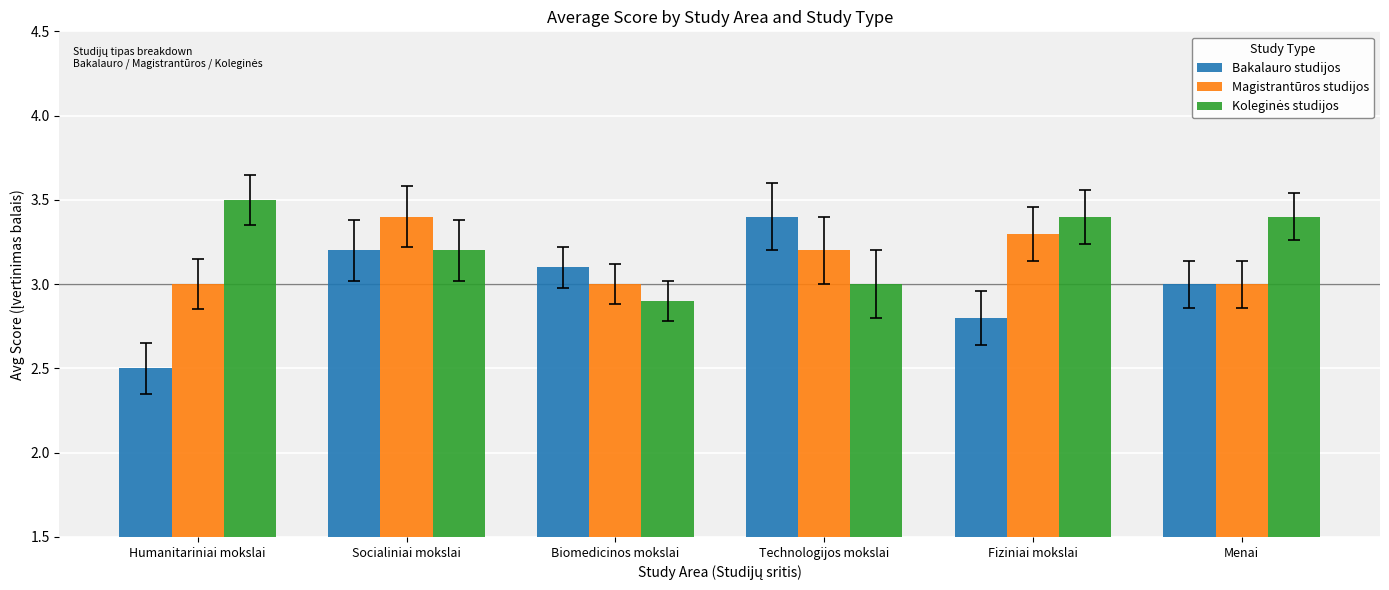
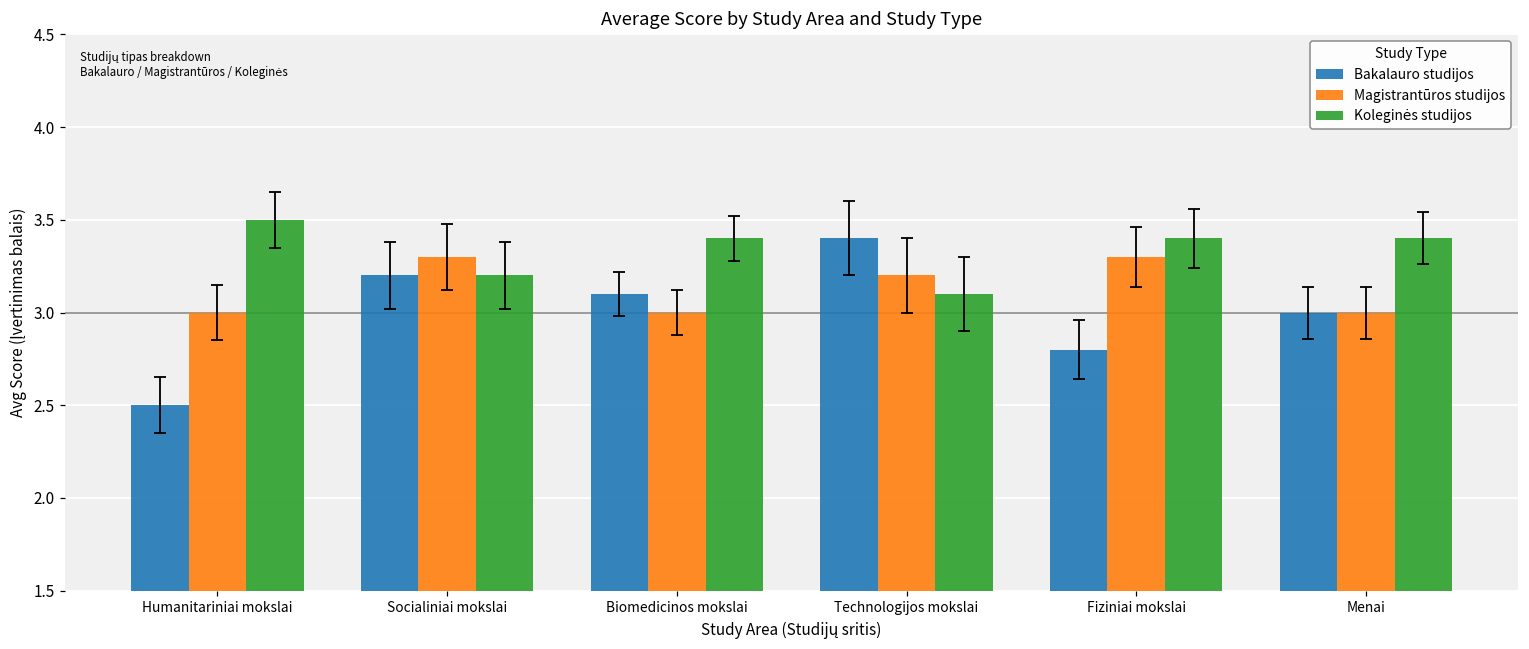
  {
    "Magistrantūros studijos": {
      "Humanitariniai mokslai": 3.0,
-     "Socialiniai mokslai": 3.4,
+     "Socialiniai mokslai": 3.3,
      "Biomedicinos mokslai": 3.0,
      "Technologijos mokslai": 3.2,
      "Fiziniai mokslai": 3.3,
      "Menai": 3.0
    },
    "Koleginės studijos": {
      "Humanitariniai mokslai": 3.5,
      "Socialiniai mokslai": 3.2,
-     "Biomedicinos mokslai": 2.9,
-     "Technologijos mokslai": 3.0,
+     "Biomedicinos mokslai": 3.4,
+     "Technologijos mokslai": 3.1,
      "Fiziniai mokslai": 3.4,
      "Menai": 3.4
    }
  }
